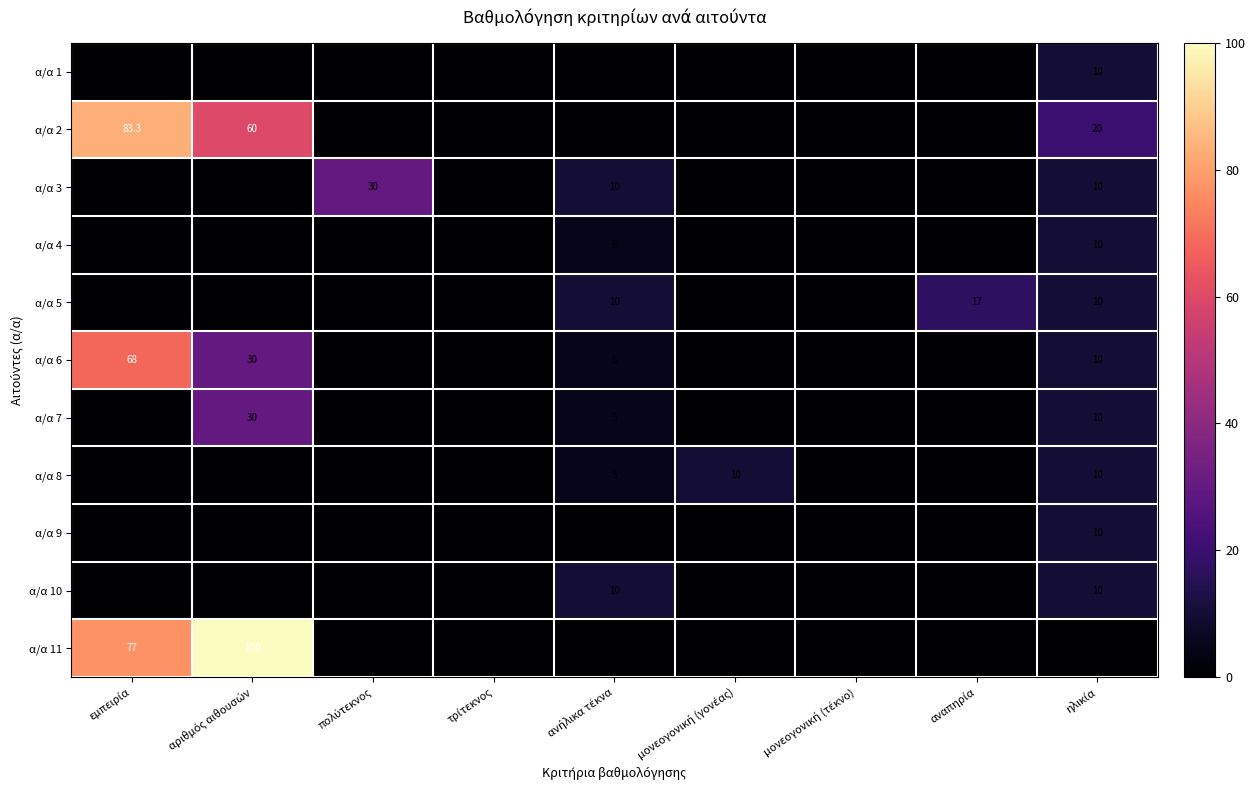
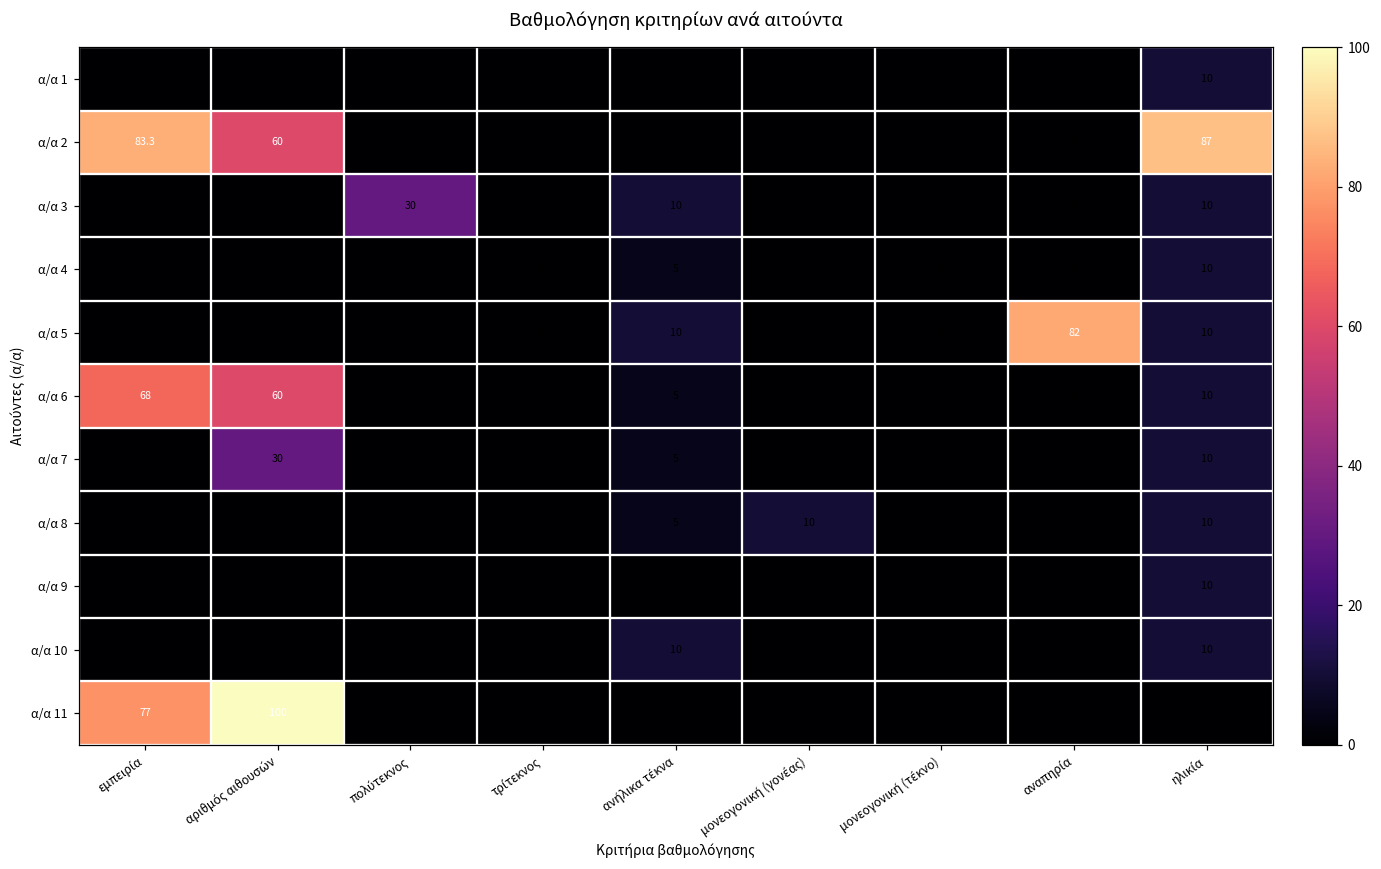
  {
    "α/α 1": {
      "ηλικία": 10
    },
    "α/α 2": {
      "εμπειρία": 83.3,
      "αριθμός αιθουσών": 60,
-     "ηλικία": 20
+     "ηλικία": 87
    },
    "α/α 3": {
      "πολύτεκνος": 30,
      "ανήλικα τέκνα": 10,
      "ηλικία": 10
    },
    "α/α 4": {
      "ηλικία": 10
    },
    "α/α 5": {
      "ανήλικα τέκνα": 10,
-     "αναπηρία": 17,
+     "αναπηρία": 82,
      "ηλικία": 10
    },
    "α/α 6": {
      "εμπειρία": 68,
-     "αριθμός αιθουσών": 30,
+     "αριθμός αιθουσών": 60,
      "ηλικία": 10
    },
    "α/α 7": {
      "αριθμός αιθουσών": 30,
      "ηλικία": 10
    },
    "α/α 8": {
      "μονεογονική (γονέας)": 10,
      "ηλικία": 10
    },
    "α/α 9": {
      "ηλικία": 10
    },
    "α/α 10": {
      "ανήλικα τέκνα": 10,
      "ηλικία": 10
    },
    "α/α 11": {
      "εμπειρία": 77,
      "αριθμός αιθουσών": 100
    }
  }
